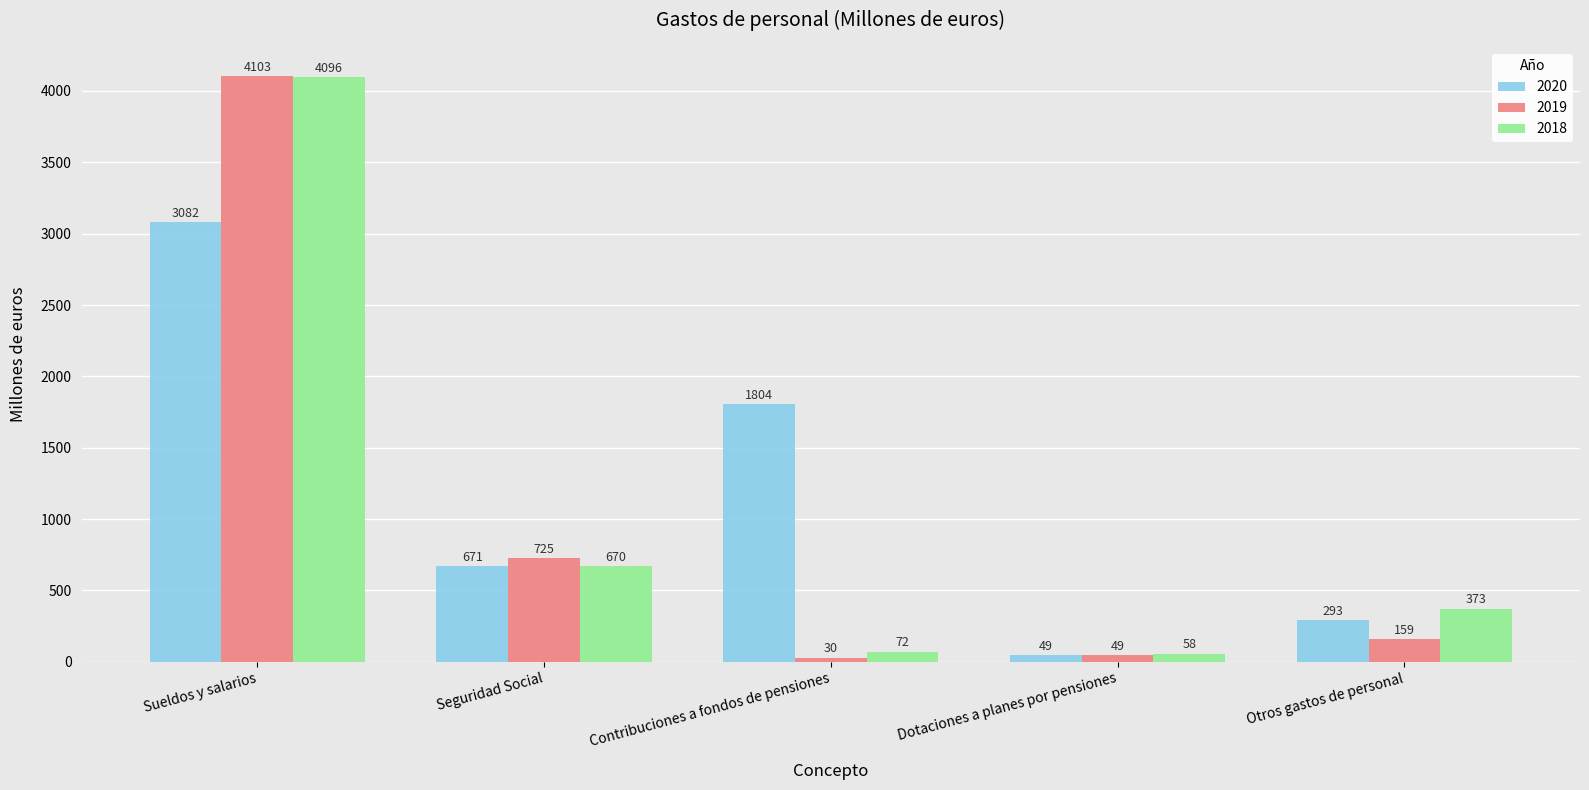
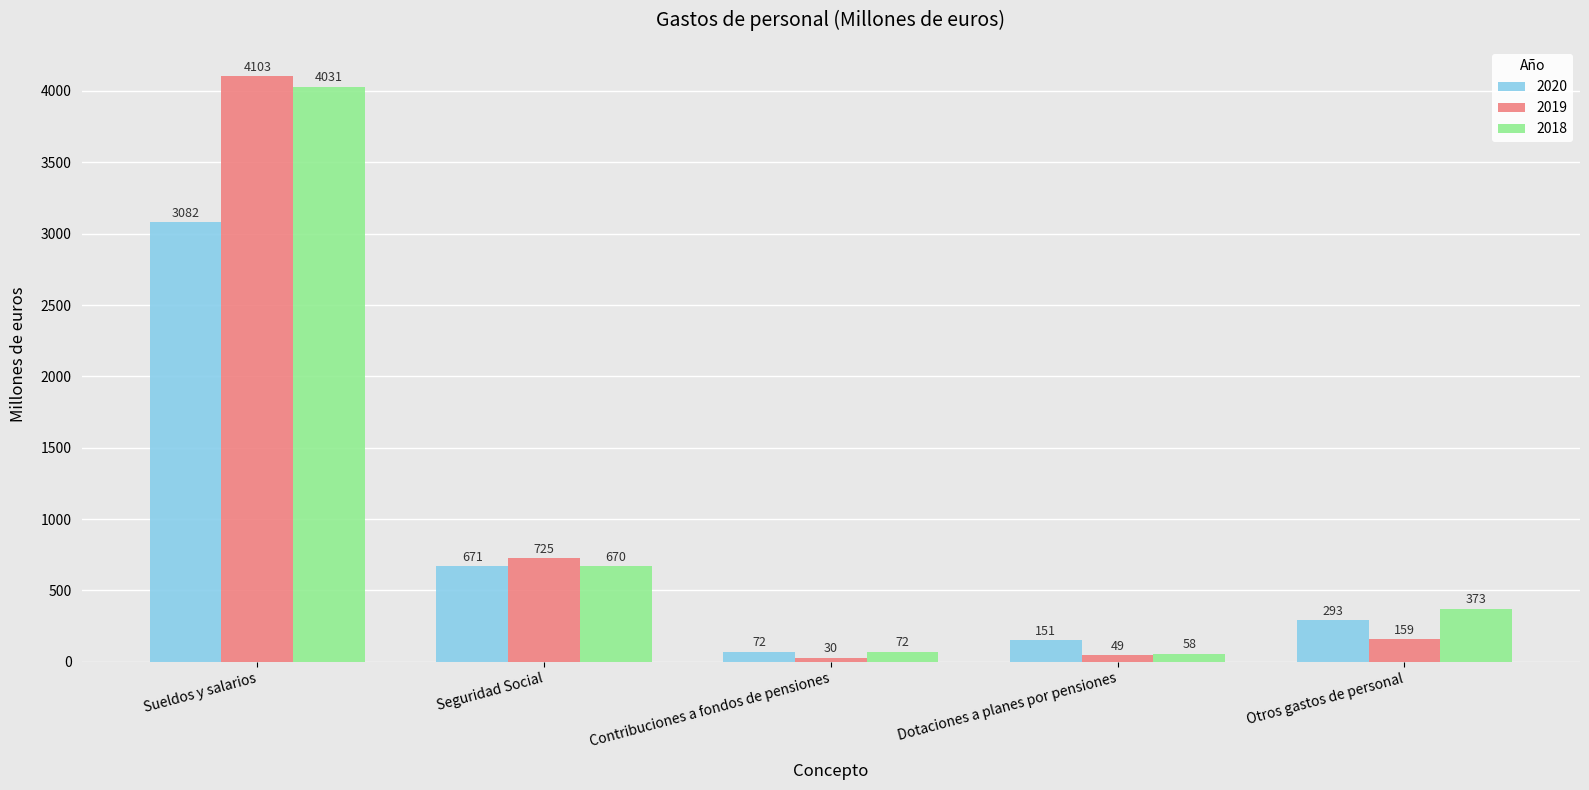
  {
    "2020": {
      "Sueldos y salarios": 3082,
      "Seguridad Social": 671,
-     "Contribuciones a fondos de pensiones": 1804,
-     "Dotaciones a planes por pensiones": 49,
+     "Contribuciones a fondos de pensiones": 72,
+     "Dotaciones a planes por pensiones": 151,
      "Otros gastos de personal": 293
    },
    "2019": {
      "Sueldos y salarios": 4103,
      "Seguridad Social": 725,
      "Contribuciones a fondos de pensiones": 30,
      "Dotaciones a planes por pensiones": 49,
      "Otros gastos de personal": 159
    },
    "2018": {
-     "Sueldos y salarios": 4096,
+     "Sueldos y salarios": 4031,
      "Seguridad Social": 670,
      "Contribuciones a fondos de pensiones": 72,
      "Dotaciones a planes por pensiones": 58,
      "Otros gastos de personal": 373
    }
  }
